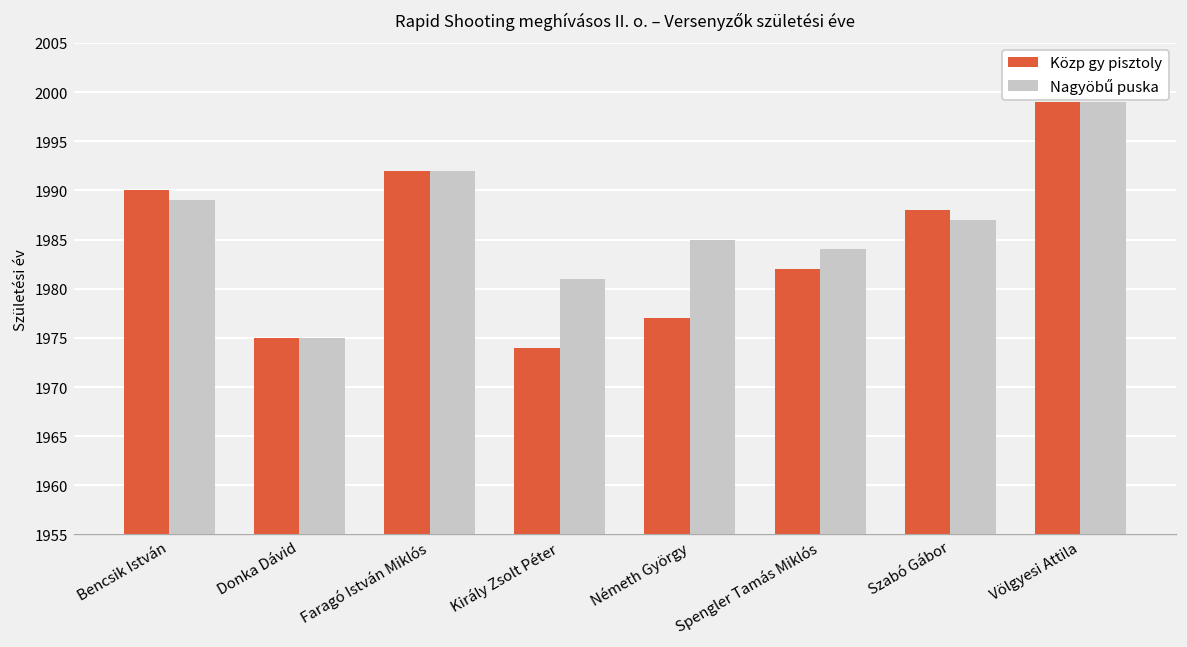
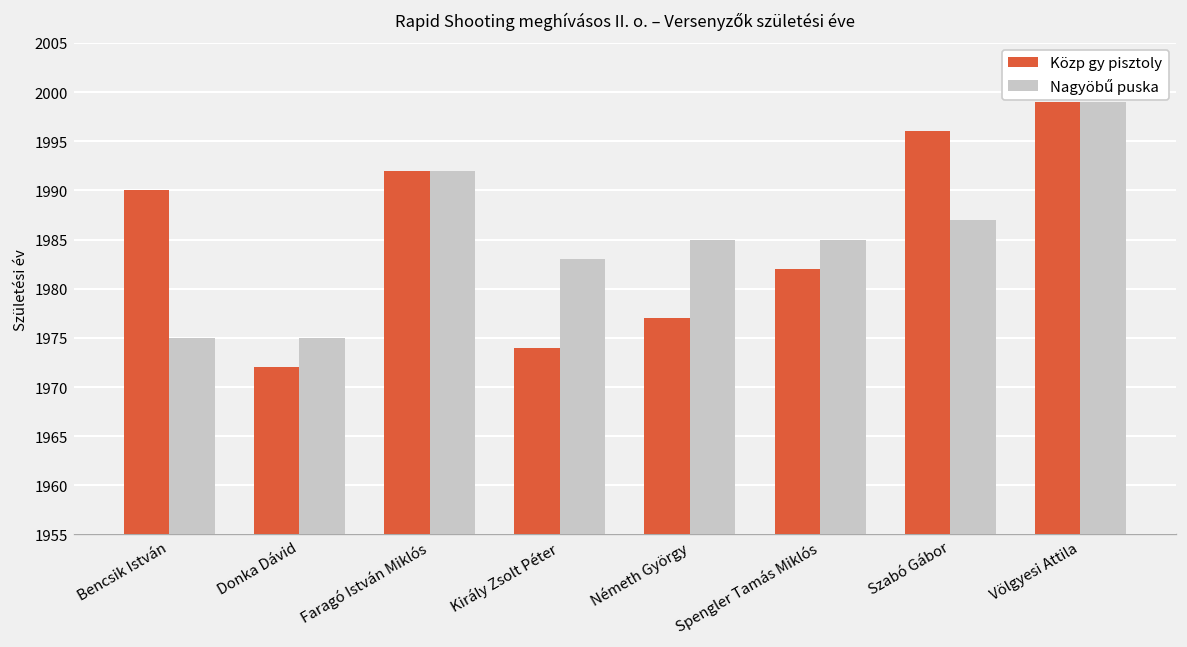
  {
    "Közp gy pisztoly": {
      "Bencsik István": 1990,
-     "Donka Dávid": 1975,
+     "Donka Dávid": 1972,
      "Faragó István Miklós": 1992,
      "Király Zsolt Péter": 1974,
      "Németh György": 1977,
      "Spengler Tamás Miklós": 1982,
-     "Szabó Gábor": 1988,
+     "Szabó Gábor": 1996,
      "Völgyesi Attila": 1999
    },
    "Nagyöbű puska": {
-     "Bencsik István": 1989,
+     "Bencsik István": 1975,
      "Donka Dávid": 1975,
      "Faragó István Miklós": 1992,
-     "Király Zsolt Péter": 1981,
+     "Király Zsolt Péter": 1983,
      "Németh György": 1985,
-     "Spengler Tamás Miklós": 1984,
+     "Spengler Tamás Miklós": 1985,
      "Szabó Gábor": 1987,
      "Völgyesi Attila": 1999
    }
  }
